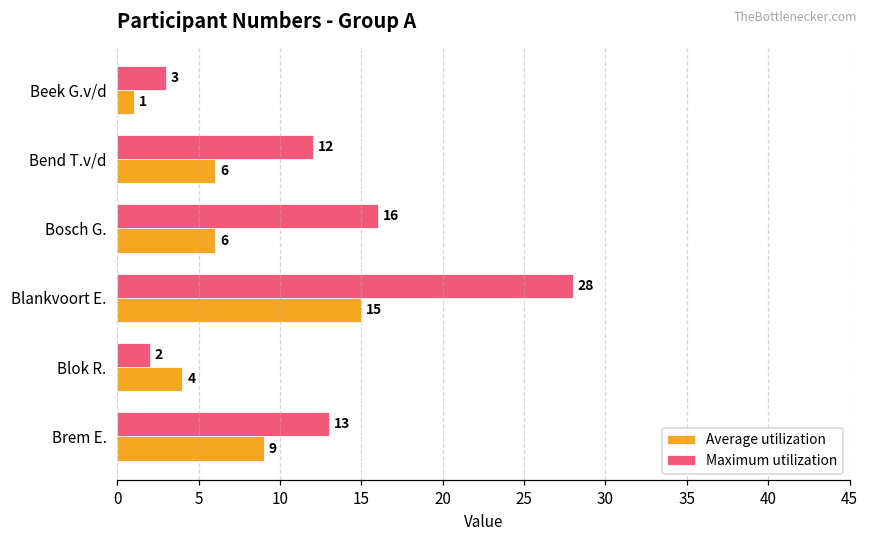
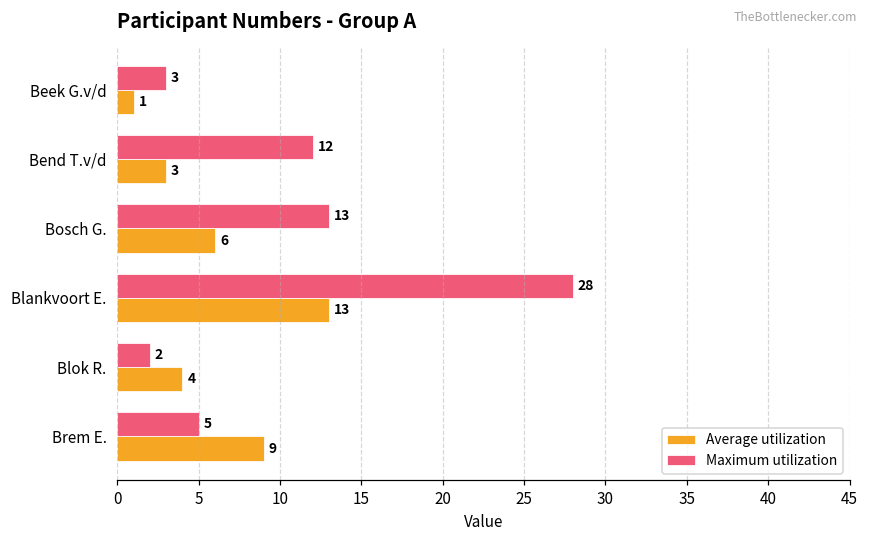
  {
    "Average utilization": {
      "Beek G.v/d": 1,
-     "Bend T.v/d": 6,
+     "Bend T.v/d": 3,
      "Bosch G.": 6,
-     "Blankvoort E.": 15,
+     "Blankvoort E.": 13,
      "Blok R.": 4,
      "Brem E.": 9
    },
    "Maximum utilization": {
      "Beek G.v/d": 3,
      "Bend T.v/d": 12,
-     "Bosch G.": 16,
+     "Bosch G.": 13,
      "Blankvoort E.": 28,
      "Blok R.": 2,
-     "Brem E.": 13
+     "Brem E.": 5
    }
  }
